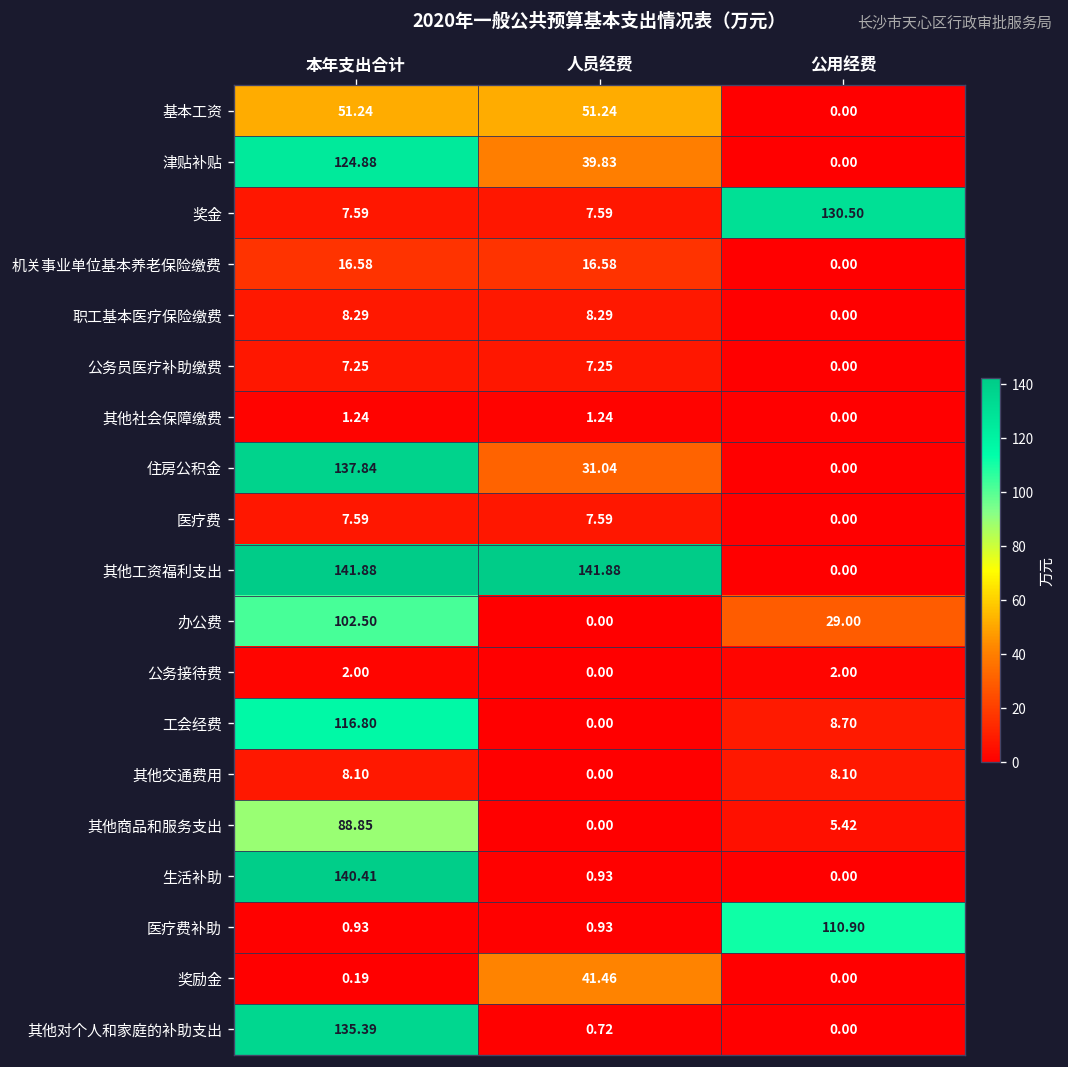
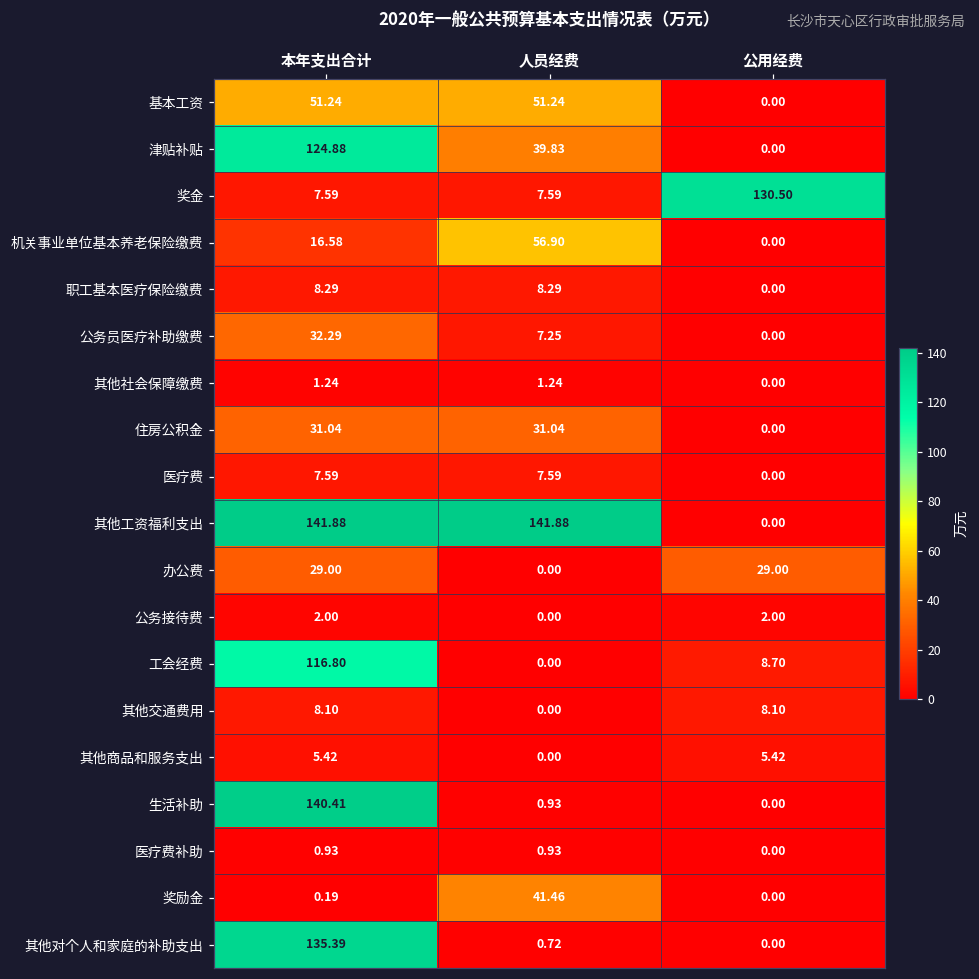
  {
    "基本工资": {
      "本年支出合计": 51.24,
      "人员经费": 51.24,
      "公用经费": 0.00
    },
    "津贴补贴": {
      "本年支出合计": 124.88,
      "人员经费": 39.83,
      "公用经费": 0.00
    },
    "奖金": {
      "本年支出合计": 7.59,
      "人员经费": 7.59,
      "公用经费": 130.50
    },
    "机关事业单位基本养老保险缴费": {
      "本年支出合计": 16.58,
-     "人员经费": 16.58,
+     "人员经费": 56.90,
      "公用经费": 0.00
    },
    "职工基本医疗保险缴费": {
      "本年支出合计": 8.29,
      "人员经费": 8.29,
      "公用经费": 0.00
    },
    "公务员医疗补助缴费": {
-     "本年支出合计": 7.25,
+     "本年支出合计": 32.29,
      "人员经费": 7.25,
      "公用经费": 0.00
    },
    "其他社会保障缴费": {
      "本年支出合计": 1.24,
      "人员经费": 1.24,
      "公用经费": 0.00
    },
    "住房公积金": {
-     "本年支出合计": 137.84,
+     "本年支出合计": 31.04,
      "人员经费": 31.04,
      "公用经费": 0.00
    },
    "医疗费": {
      "本年支出合计": 7.59,
      "人员经费": 7.59,
      "公用经费": 0.00
    },
    "其他工资福利支出": {
      "本年支出合计": 141.88,
      "人员经费": 141.88,
      "公用经费": 0.00
    },
    "办公费": {
-     "本年支出合计": 102.50,
+     "本年支出合计": 29.00,
      "人员经费": 0.00,
      "公用经费": 29.00
    },
    "公务接待费": {
      "本年支出合计": 2.00,
      "人员经费": 0.00,
      "公用经费": 2.00
    },
    "工会经费": {
      "本年支出合计": 116.80,
      "人员经费": 0.00,
      "公用经费": 8.70
    },
    "其他交通费用": {
      "本年支出合计": 8.10,
      "人员经费": 0.00,
      "公用经费": 8.10
    },
    "其他商品和服务支出": {
-     "本年支出合计": 88.85,
+     "本年支出合计": 5.42,
      "人员经费": 0.00,
      "公用经费": 5.42
    },
    "生活补助": {
      "本年支出合计": 140.41,
      "人员经费": 0.93,
      "公用经费": 0.00
    },
    "医疗费补助": {
      "本年支出合计": 0.93,
      "人员经费": 0.93,
-     "公用经费": 110.90
+     "公用经费": 0.00
    },
    "奖励金": {
      "本年支出合计": 0.19,
      "人员经费": 41.46,
      "公用经费": 0.00
    },
    "其他对个人和家庭的补助支出": {
      "本年支出合计": 135.39,
      "人员经费": 0.72,
      "公用经费": 0.00
    }
  }
